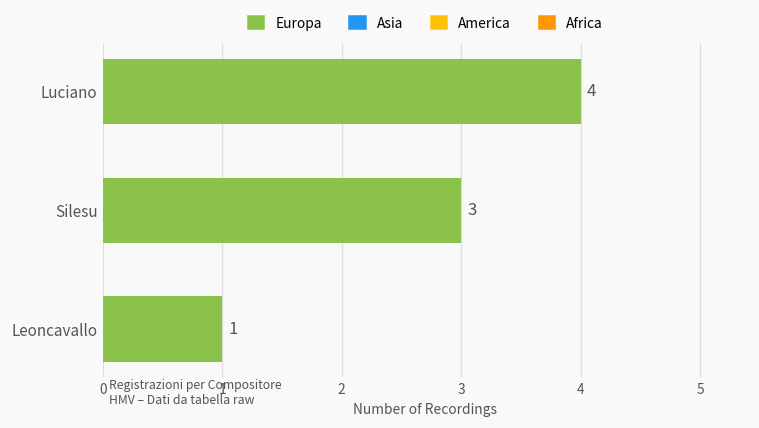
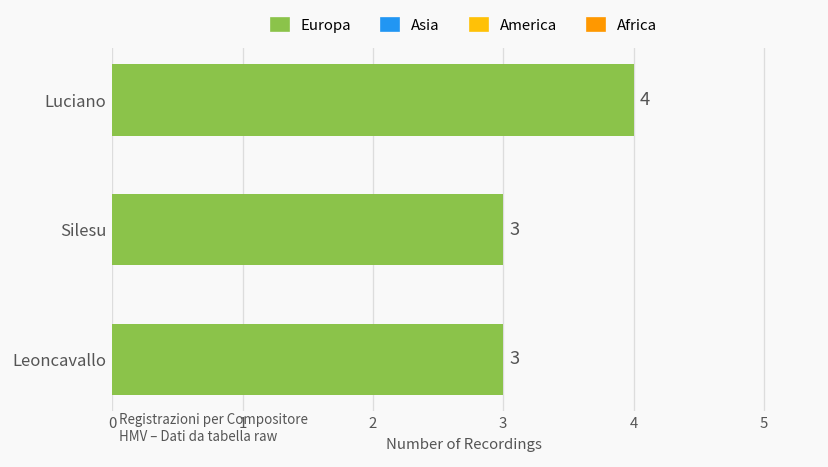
  {
    "Luciano": 4,
    "Silesu": 3,
-   "Leoncavallo": 1
+   "Leoncavallo": 3
  }
